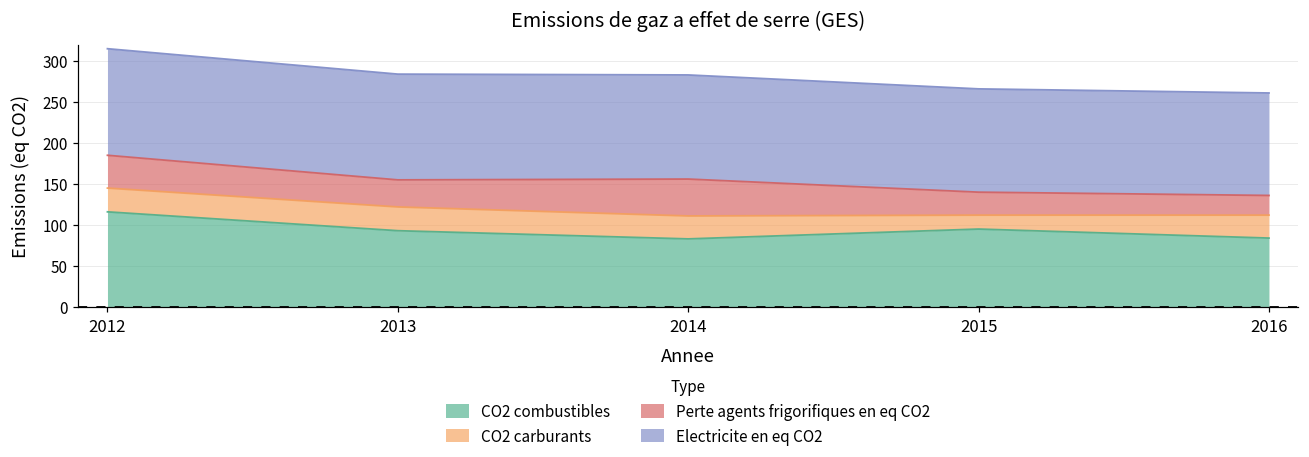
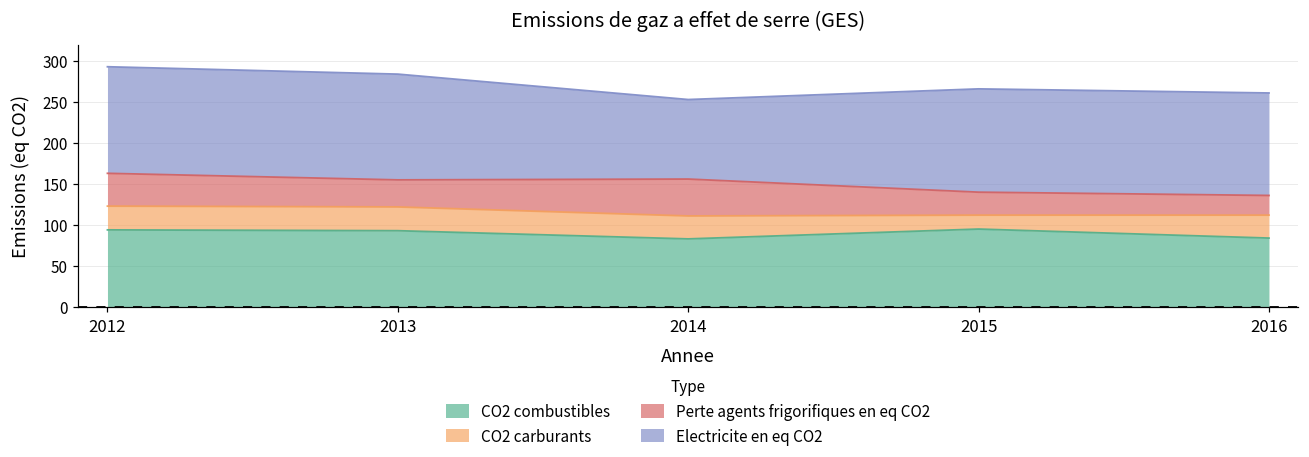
  {
    "CO2 combustibles": {
-     "2012": 120,
+     "2012": 90,
      "2013": 90,
      "2014": 80,
      "2015": 100,
      "2016": 80
    },
    "CO2 carburants": {
      "2012": 30,
      "2013": 30,
      "2014": 30,
      "2015": 20,
      "2016": 30
    },
    "Perte agents frigorifiques en eq CO2": {
      "2012": 40,
      "2013": 30,
      "2014": 50,
      "2015": 30,
      "2016": 20
    },
    "Electricite en eq CO2": {
      "2012": 130,
      "2013": 130,
-     "2014": 130,
+     "2014": 100,
      "2015": 130,
      "2016": 130
    }
  }
